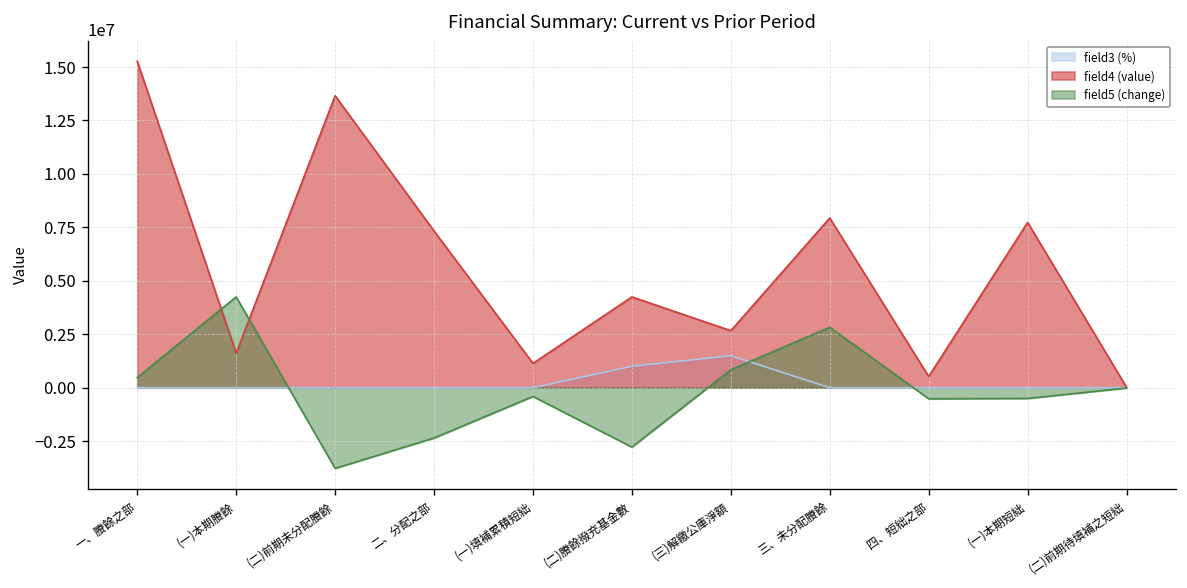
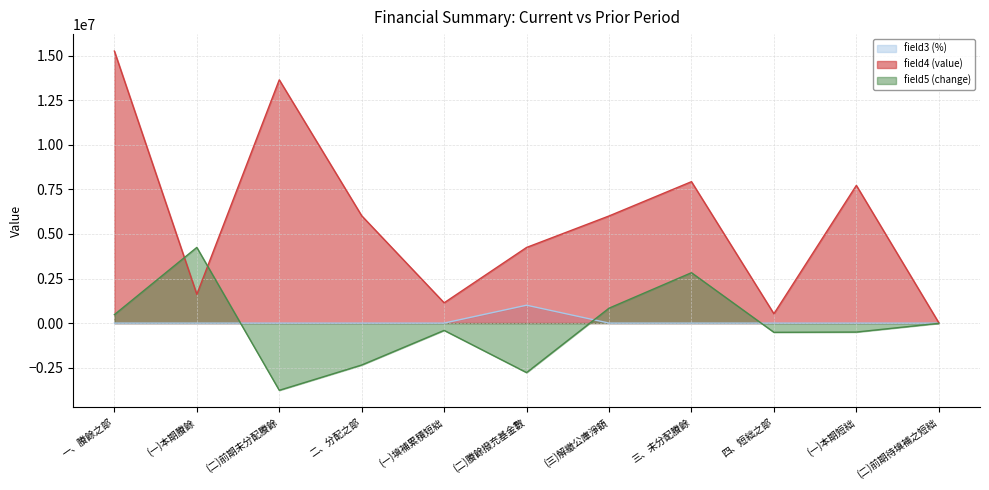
  {
    "field3 (%)": {
      "一、賸餘之部": 0,
      "(一)本期賸餘": 0,
      "(二)賸餘撥充基金數": 1000000,
-     "(三)解繳公庫淨額": 1500000,
+     "(三)解繳公庫淨額": 0,
      "三、未分配賸餘": 0
    },
    "field4 (value)": {
      "一、賸餘之部": 15300000,
      "(一)本期賸餘": 1600000,
      "(二)前期未分配賸餘": 13700000,
-     "二、分配之部": 7300000,
+     "二、分配之部": 6000000,
      "(一)填補累積短絀": 1100000,
      "(二)賸餘撥充基金數": 4200000,
-     "(三)解繳公庫淨額": 2700000,
+     "(三)解繳公庫淨額": 6000000,
      "三、未分配賸餘": 7900000,
      "四、短絀之部": 500000,
      "(一)本期短絀": 7700000
    }
  }
